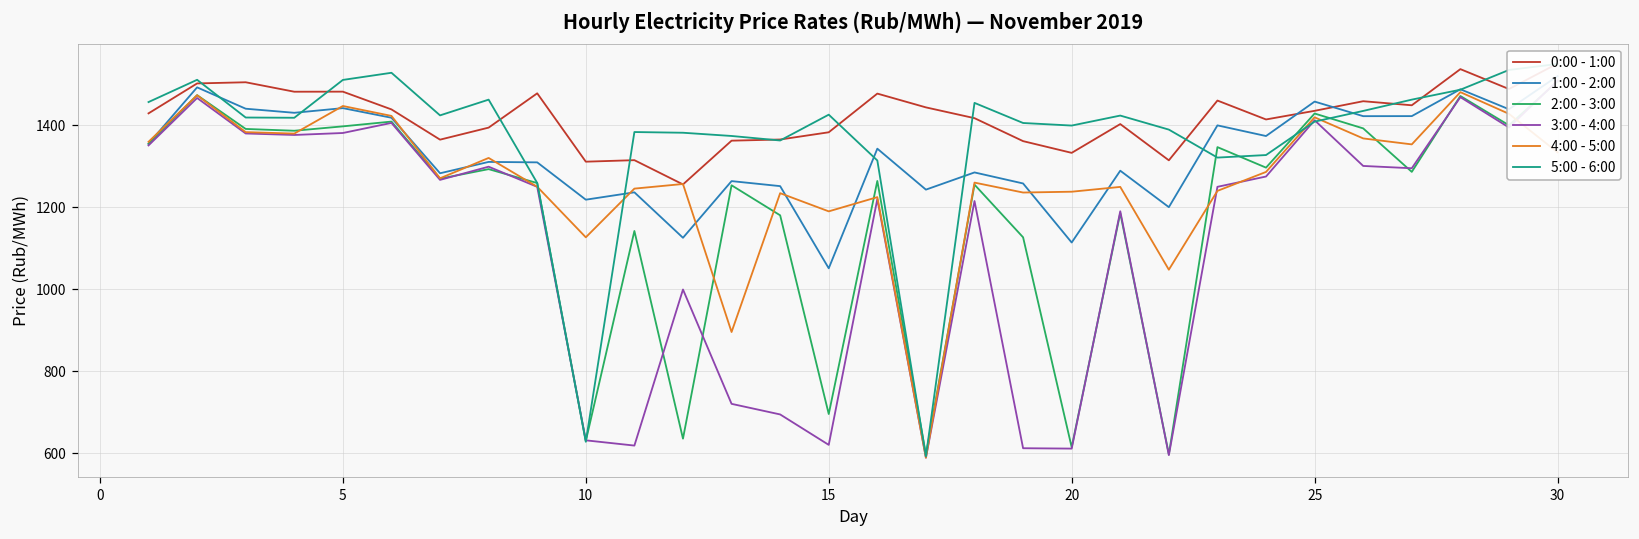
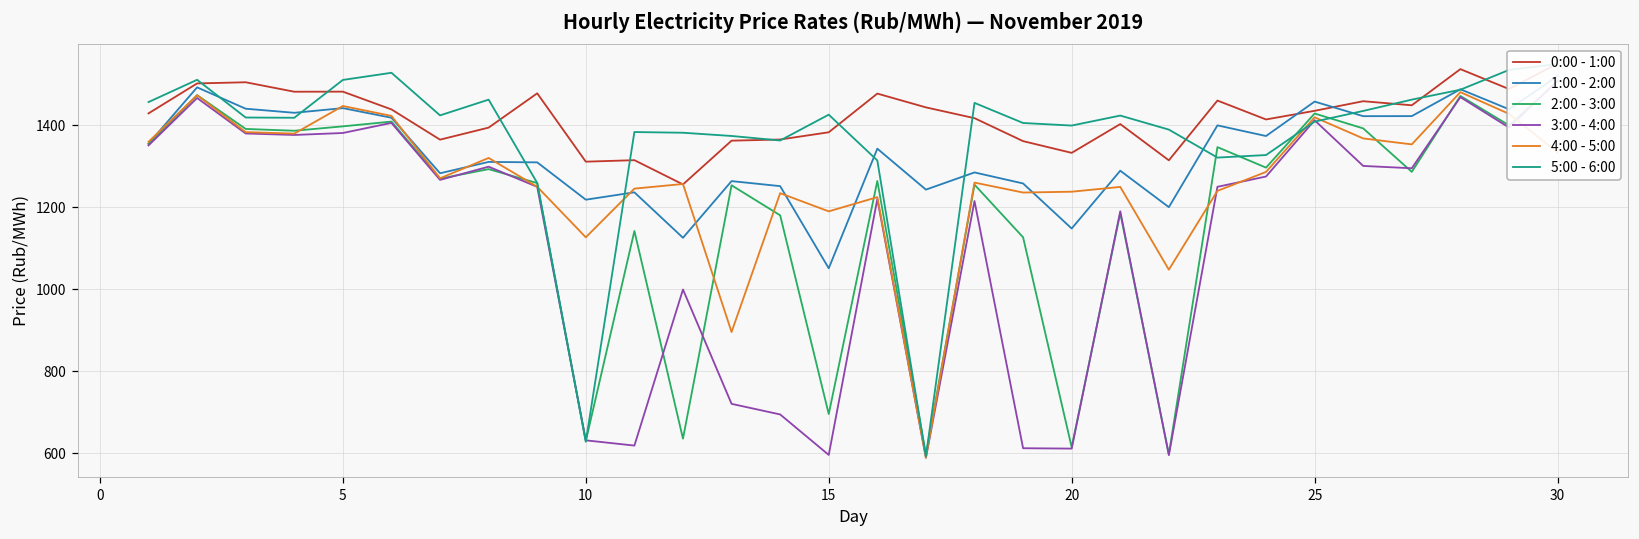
  {
    "0:00 - 1:00": {
      "5": 1480,
      "10": 1310,
      "15": 1380,
      "20": 1330
    },
    "1:00 - 2:00": {
      "10": 1220,
      "15": 1050,
-     "20": 1110,
+     "20": 1150,
      "25": 1460
    },
    "3:00 - 4:00": {
      "5": 1380,
-     "15": 620
+     "15": 600
    },
    "4:00 - 5:00": {
      "10": 1130,
      "15": 1190,
      "20": 1240,
      "25": 1420
    }
  }
